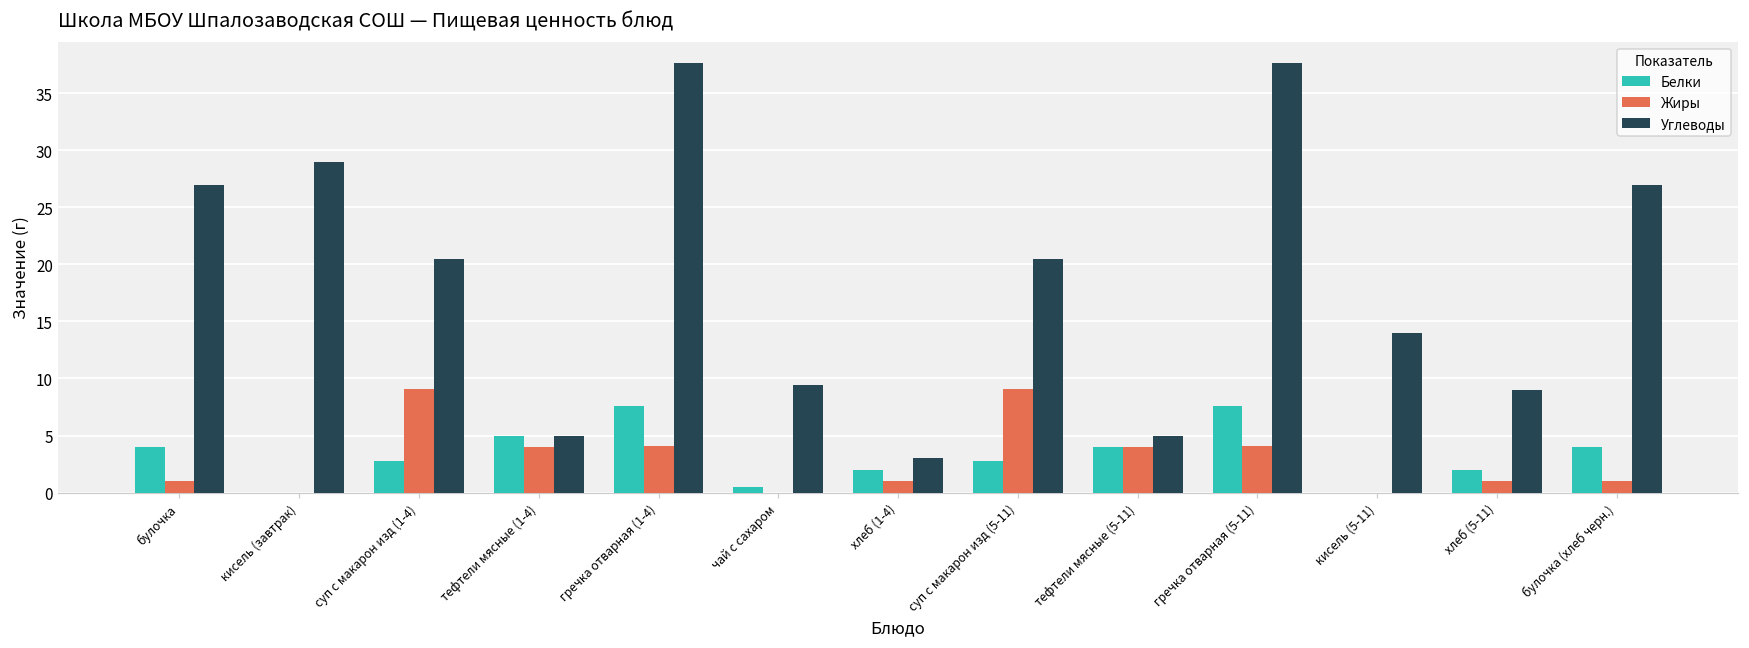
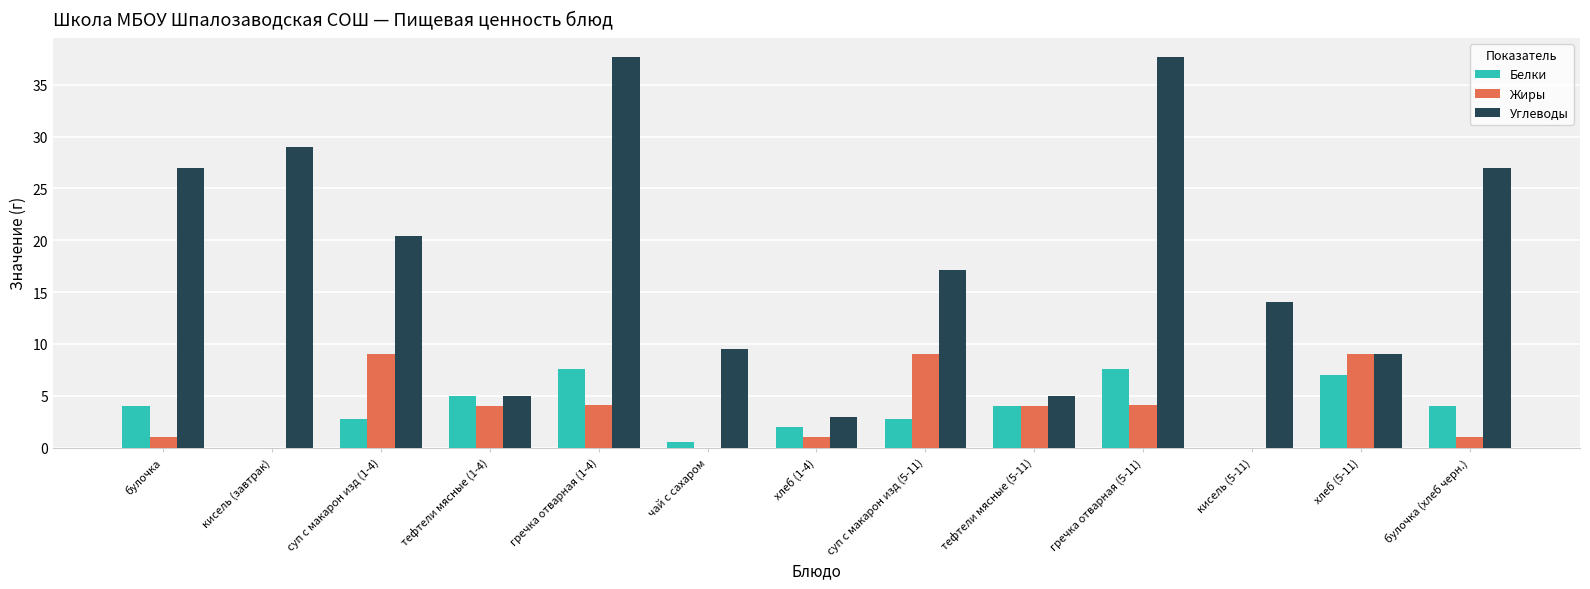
  {
    "Белки": {
      "булочка": 4,
      "кисель (завтрак)": 0,
      "суп с макарон изд (1-4)": 2.7,
      "тефтели мясные (1-4)": 5,
      "гречка отварная (1-4)": 7.6,
      "чай с сахаром": 0.5,
      "хлеб (1-4)": 2,
      "суп с макарон изд (5-11)": 2.7,
      "тефтели мясные (5-11)": 4,
      "гречка отварная (5-11)": 7.6,
      "кисель (5-11)": 0,
-     "хлеб (5-11)": 2,
+     "хлеб (5-11)": 7,
      "булочка (хлеб черн.)": 4
    },
    "Жиры": {
      "булочка": 1,
      "кисель (завтрак)": 0,
      "суп с макарон изд (1-4)": 9,
      "тефтели мясные (1-4)": 4,
      "гречка отварная (1-4)": 4,
      "чай с сахаром": 0,
      "хлеб (1-4)": 1,
      "суп с макарон изд (5-11)": 9,
      "тефтели мясные (5-11)": 4,
      "гречка отварная (5-11)": 4,
      "кисель (5-11)": 0,
-     "хлеб (5-11)": 1,
+     "хлеб (5-11)": 9,
      "булочка (хлеб черн.)": 1
    },
    "Углеводы": {
      "булочка": 27.0,
      "кисель (завтрак)": 29.0,
      "суп с макарон изд (1-4)": 20.5,
      "тефтели мясные (1-4)": 5.0,
      "гречка отварная (1-4)": 37.6,
      "чай с сахаром": 9.5,
      "хлеб (1-4)": 3.0,
-     "суп с макарон изд (5-11)": 20.5,
+     "суп с макарон изд (5-11)": 17.1,
      "тефтели мясные (5-11)": 5.0,
      "гречка отварная (5-11)": 37.6,
      "кисель (5-11)": 14.0,
      "хлеб (5-11)": 9.0,
      "булочка (хлеб черн.)": 27.0
    }
  }
